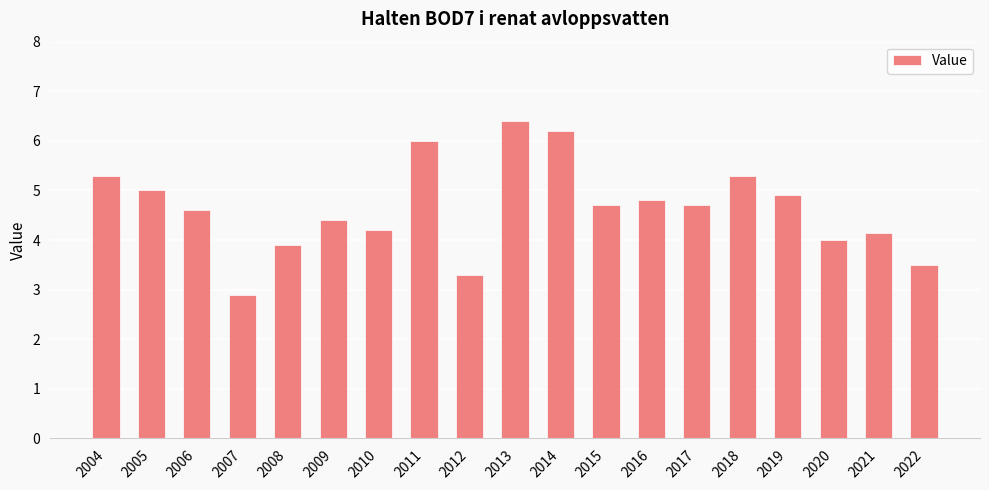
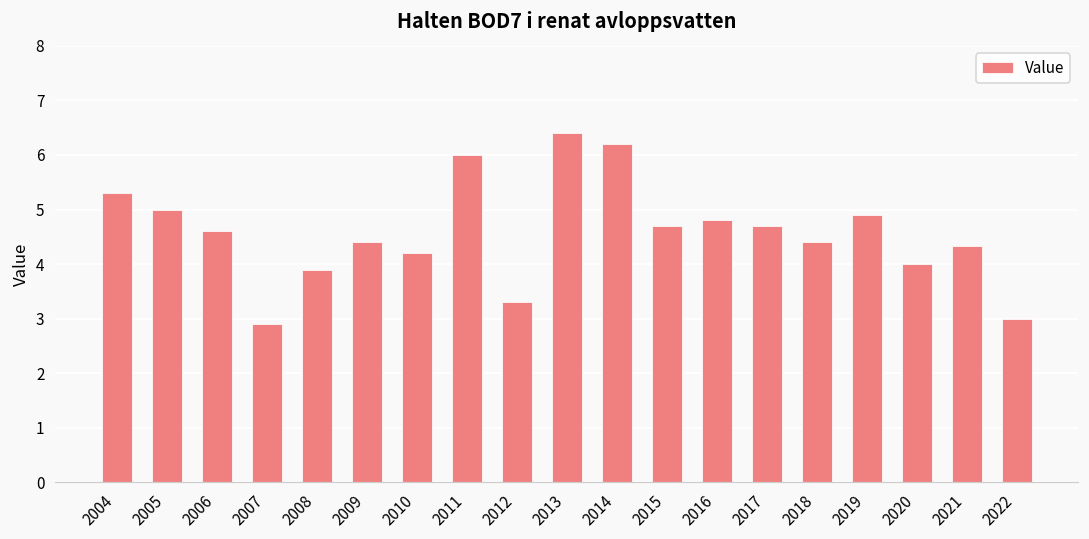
  {
    "2004": 5.3,
    "2005": 5.0,
    "2006": 4.6,
    "2007": 2.9,
    "2008": 3.9,
    "2009": 4.4,
    "2010": 4.2,
    "2011": 6.0,
    "2012": 3.3,
    "2013": 6.4,
    "2014": 6.2,
    "2015": 4.7,
    "2016": 4.8,
    "2017": 4.7,
-   "2018": 5.3,
+   "2018": 4.4,
    "2019": 4.9,
    "2020": 4.0,
-   "2021": 4.2,
-   "2022": 3.5
+   "2021": 4.3,
+   "2022": 3.0
  }
